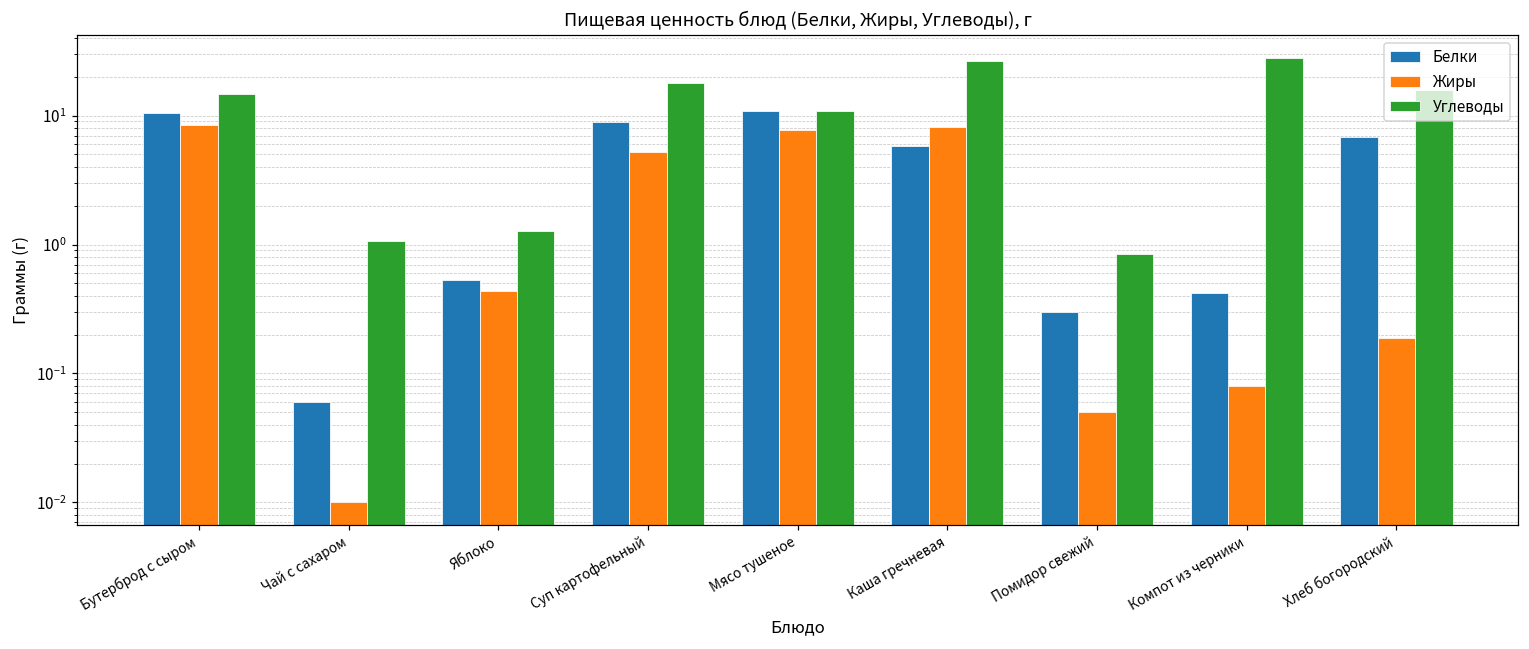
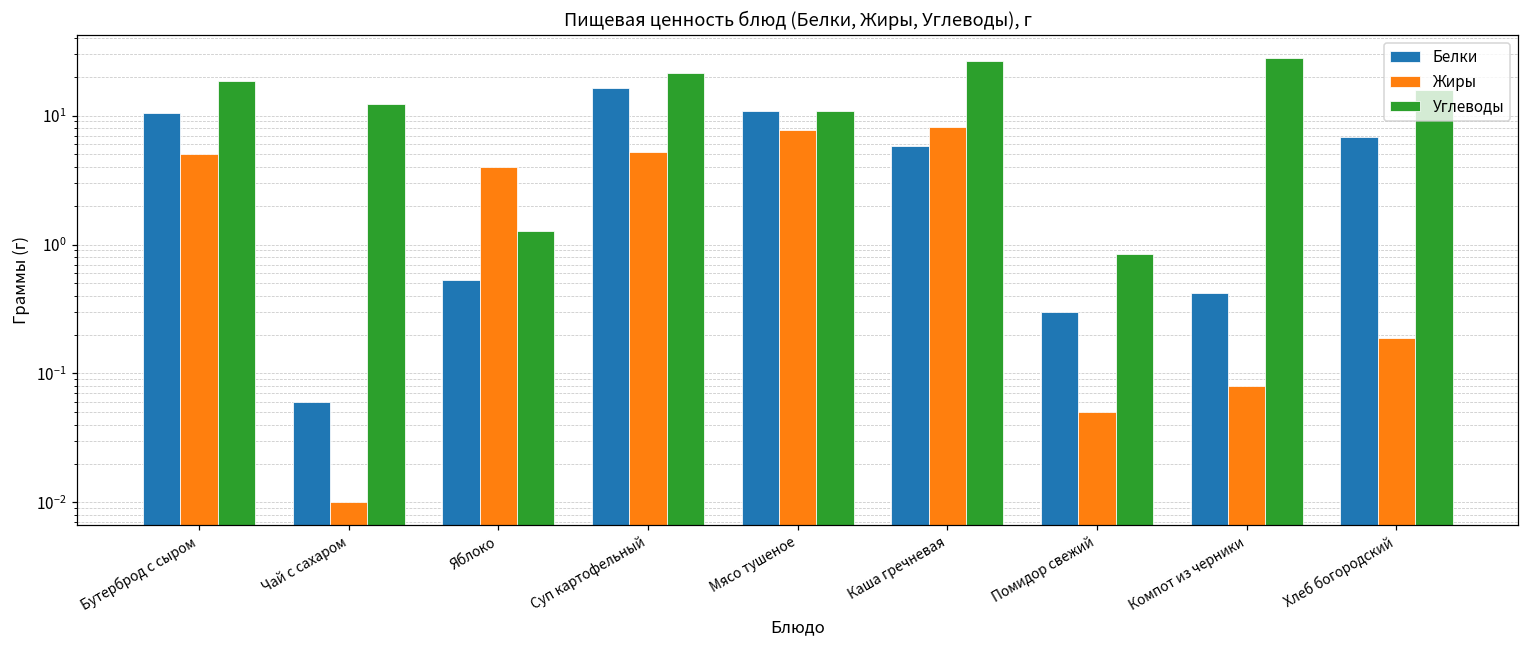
  {
    "Белки": {
      "Бутерброд с сыром": 10,
      "Чай с сахаром": 0.06,
      "Яблоко": 0.5,
-     "Суп картофельный": 9,
+     "Суп картофельный": 16,
      "Мясо тушеное": 11,
      "Каша гречневая": 6,
      "Помидор свежий": 0.30,
      "Компот из черники": 0.42,
      "Хлеб богородский": 7
    },
    "Жиры": {
-     "Бутерброд с сыром": 8,
+     "Бутерброд с сыром": 5.0,
      "Чай с сахаром": 0.01,
-     "Яблоко": 0.44,
+     "Яблоко": 4.0,
      "Суп картофельный": 5,
      "Мясо тушеное": 8,
      "Каша гречневая": 8,
      "Помидор свежий": 0.05,
      "Компот из черники": 0.08,
      "Хлеб богородский": 0.19
    },
    "Углеводы": {
-     "Бутерброд с сыром": 15,
-     "Чай с сахаром": 1.1,
+     "Бутерброд с сыром": 19,
+     "Чай с сахаром": 12,
      "Яблоко": 1.3,
-     "Суп картофельный": 18,
+     "Суп картофельный": 21,
      "Мясо тушеное": 11,
      "Каша гречневая": 26,
      "Помидор свежий": 0.9,
      "Компот из черники": 28
    }
  }
